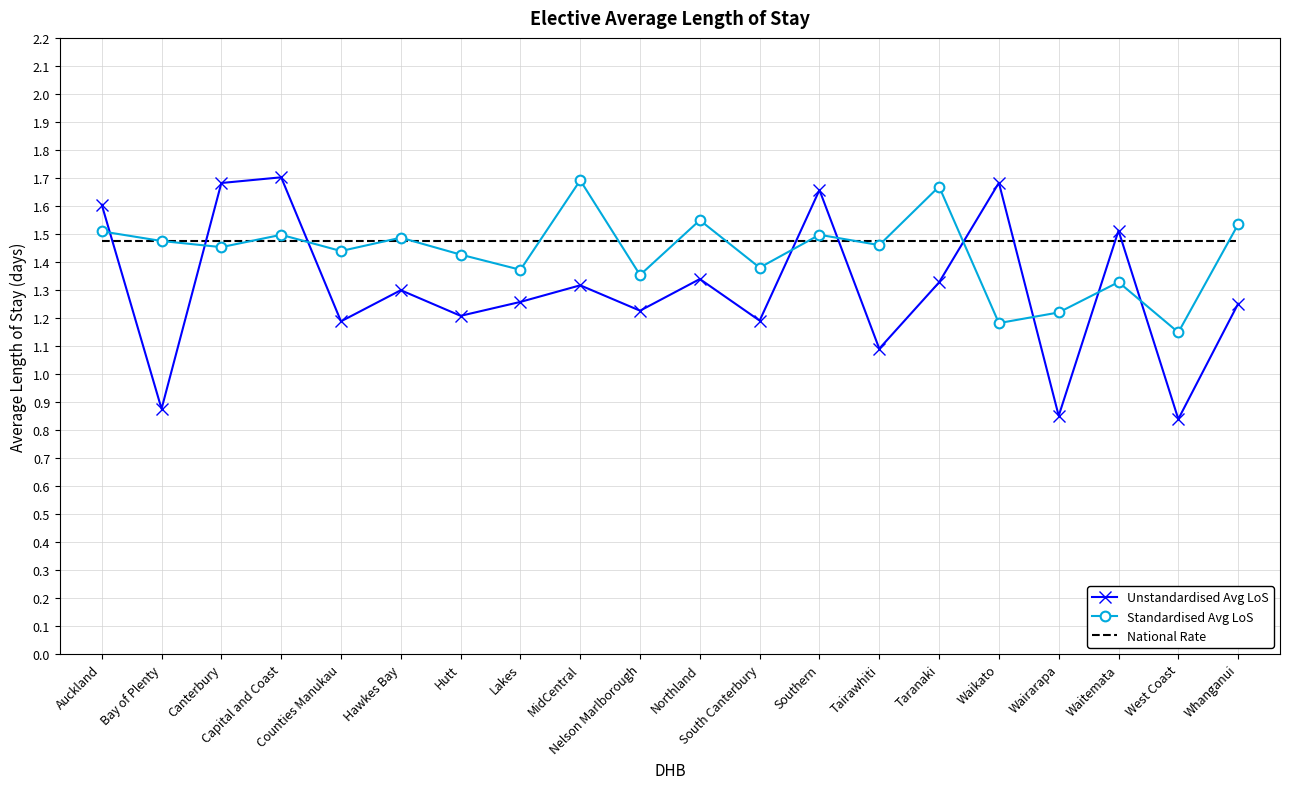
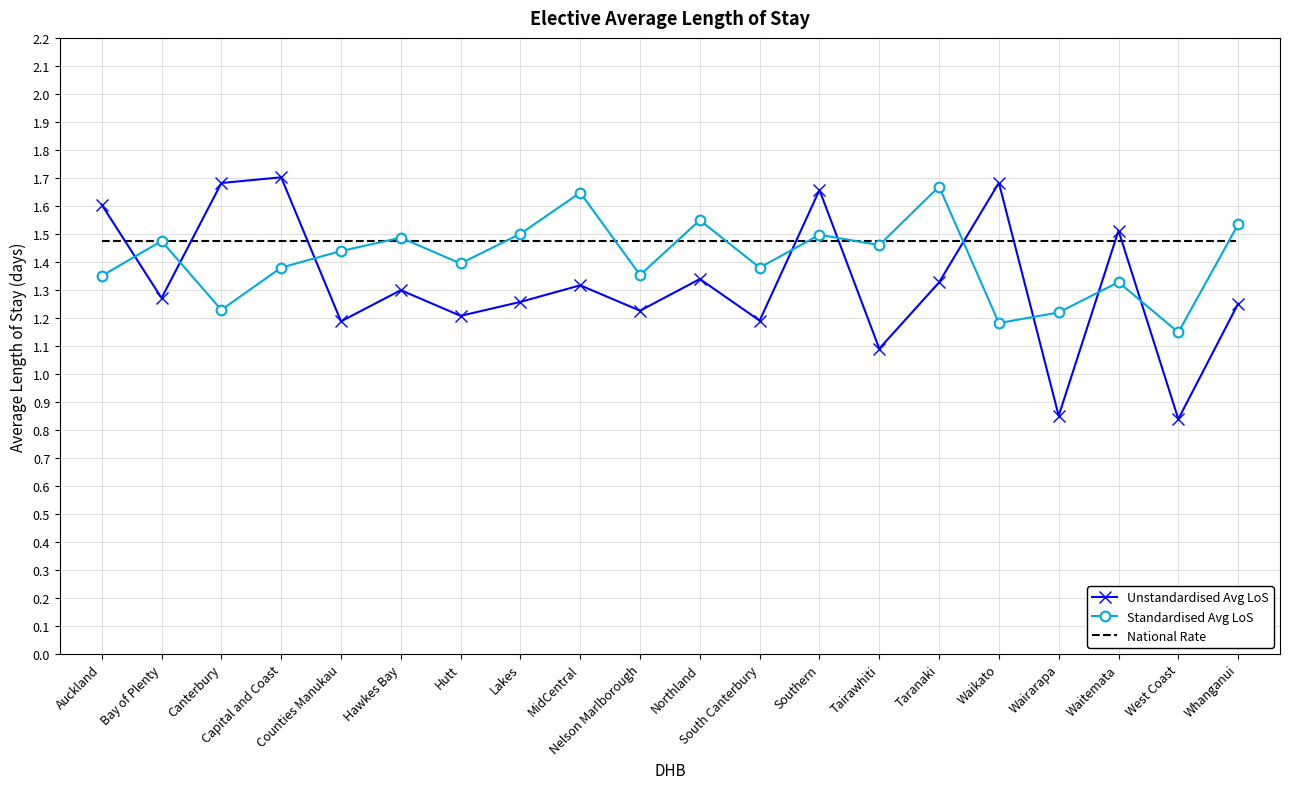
  {
    "Unstandardised Avg LoS": {
      "Auckland": 1.60,
-     "Bay of Plenty": 0.88,
+     "Bay of Plenty": 1.27,
      "Canterbury": 1.68,
      "Capital and Coast": 1.70,
      "Counties Manukau": 1.19,
      "Hawkes Bay": 1.30,
      "Hutt": 1.21,
      "Lakes": 1.26,
      "MidCentral": 1.32,
      "Nelson Marlborough": 1.23,
      "Northland": 1.34,
      "South Canterbury": 1.19,
      "Southern": 1.66,
      "Tairawhiti": 1.09,
      "Taranaki": 1.33,
      "Waikato": 1.68,
      "Wairarapa": 0.85,
      "Waitemata": 1.51,
      "West Coast": 0.84,
      "Whanganui": 1.25
    },
    "Standardised Avg LoS": {
-     "Auckland": 1.51,
-     "Canterbury": 1.45,
-     "Capital and Coast": 1.50,
+     "Auckland": 1.35,
+     "Canterbury": 1.23,
+     "Capital and Coast": 1.38,
      "Counties Manukau": 1.44,
      "Hawkes Bay": 1.49,
-     "Hutt": 1.43,
-     "Lakes": 1.37,
-     "MidCentral": 1.69,
+     "Hutt": 1.39,
+     "Lakes": 1.50,
+     "MidCentral": 1.65,
      "Nelson Marlborough": 1.35,
      "Northland": 1.55,
      "South Canterbury": 1.38,
      "Southern": 1.50,
      "Tairawhiti": 1.46,
      "Taranaki": 1.67,
      "Waikato": 1.18,
      "Wairarapa": 1.22,
      "Waitemata": 1.33,
      "West Coast": 1.15,
      "Whanganui": 1.53
    },
    "National Rate": {
      "Auckland": 1.47,
      "Canterbury": 1.47,
      "Capital and Coast": 1.47,
      "Counties Manukau": 1.47,
      "Hawkes Bay": 1.47,
      "Hutt": 1.47,
      "Lakes": 1.47,
      "MidCentral": 1.47,
      "Nelson Marlborough": 1.47,
      "Northland": 1.47,
      "South Canterbury": 1.47,
      "Southern": 1.47,
      "Tairawhiti": 1.47,
      "Taranaki": 1.47,
      "Waikato": 1.47,
      "Wairarapa": 1.47,
      "Waitemata": 1.47,
      "West Coast": 1.47,
      "Whanganui": 1.47
    }
  }
